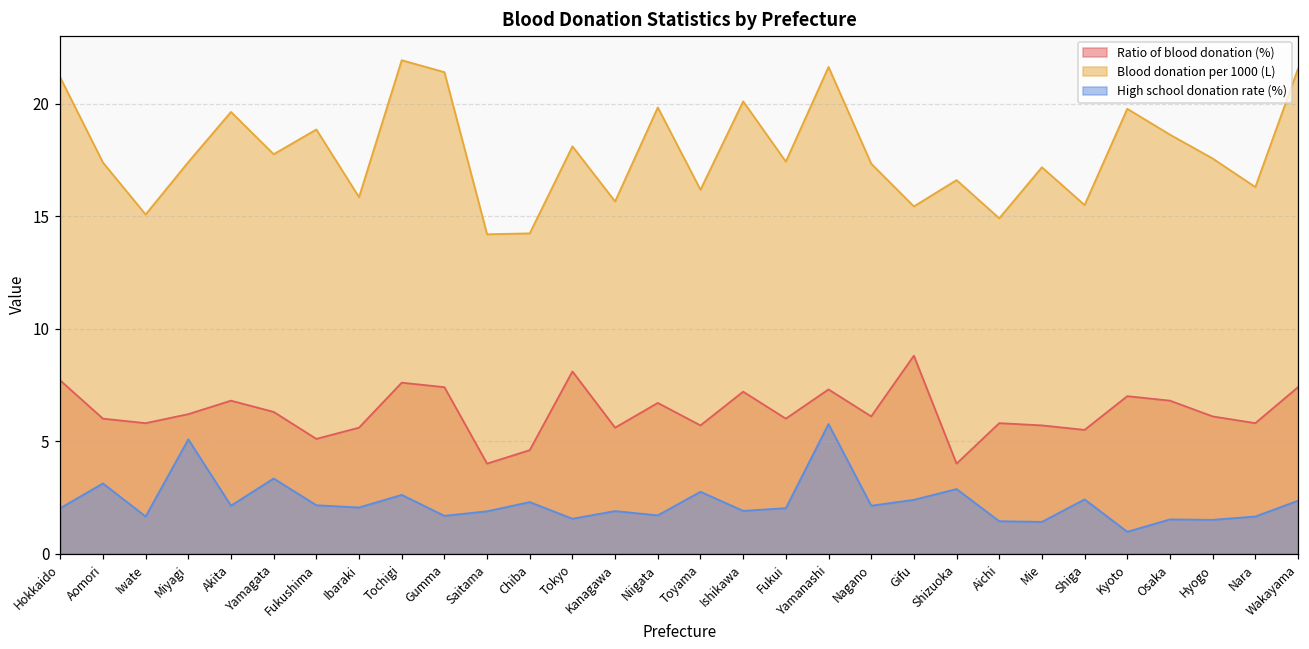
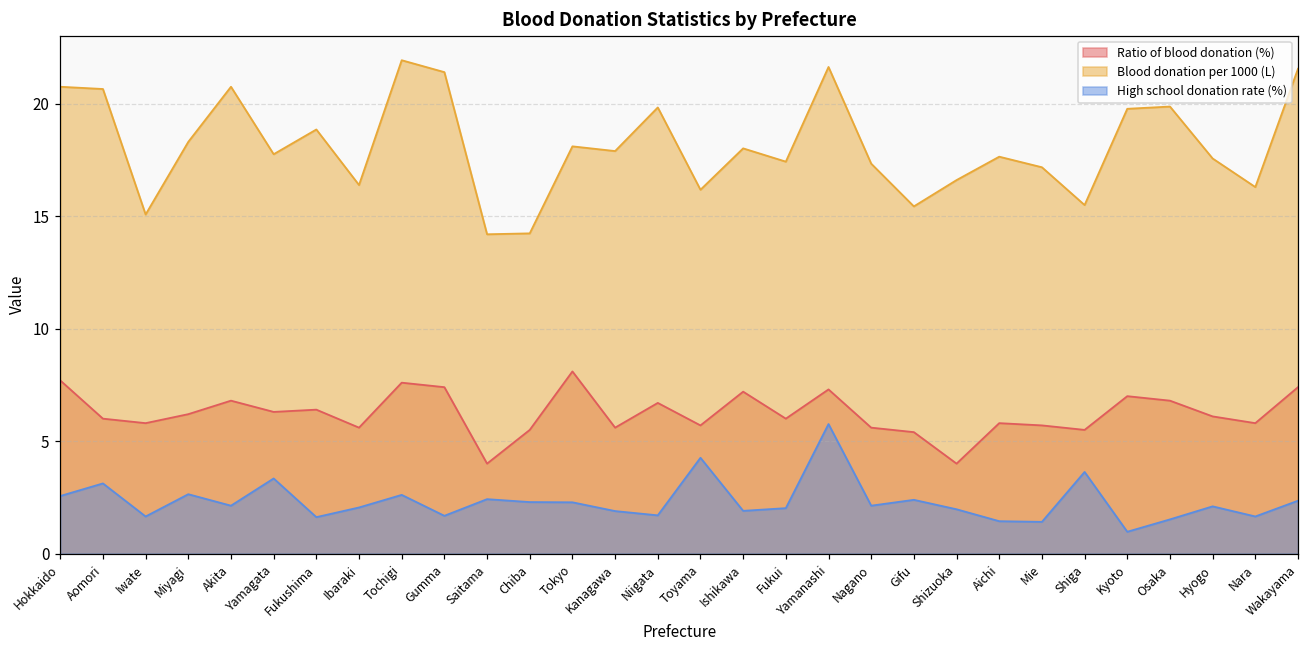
  {
    "Ratio of blood donation (%)": {
      "Hokkaido": 7.7,
      "Aomori": 6.0,
      "Iwate": 5.8,
      "Miyagi": 6.2,
      "Akita": 6.8,
      "Yamagata": 6.3,
-     "Fukushima": 5.1,
+     "Fukushima": 6.4,
      "Ibaraki": 5.6,
      "Tochigi": 7.6,
      "Gumma": 7.4,
      "Saitama": 4.0,
-     "Chiba": 4.6,
+     "Chiba": 5.5,
      "Tokyo": 8.1,
      "Kanagawa": 5.6,
      "Niigata": 6.7,
      "Toyama": 5.7,
      "Ishikawa": 7.2,
      "Fukui": 6.0,
      "Yamanashi": 7.3,
-     "Nagano": 6.1,
-     "Gifu": 8.8,
+     "Nagano": 5.6,
+     "Gifu": 5.4,
      "Shizuoka": 4.0,
      "Aichi": 5.8,
      "Mie": 5.7,
      "Shiga": 5.5,
      "Kyoto": 7.0,
      "Osaka": 6.8,
      "Hyogo": 6.1,
      "Nara": 5.8,
      "Wakayama": 7.4
    },
    "Blood donation per 1000 (L)": {
-     "Hokkaido": 21.2,
-     "Aomori": 17.4,
+     "Hokkaido": 20.8,
+     "Aomori": 20.7,
      "Iwate": 15.1,
-     "Miyagi": 17.4,
-     "Akita": 19.6,
+     "Miyagi": 18.3,
+     "Akita": 20.8,
      "Yamagata": 17.8,
      "Fukushima": 18.9,
-     "Ibaraki": 15.9,
+     "Ibaraki": 16.4,
      "Tochigi": 21.9,
      "Gumma": 21.4,
      "Saitama": 14.2,
      "Chiba": 14.2,
      "Tokyo": 18.1,
-     "Kanagawa": 15.7,
+     "Kanagawa": 17.9,
      "Niigata": 19.8,
      "Toyama": 16.2,
-     "Ishikawa": 20.1,
+     "Ishikawa": 18.0,
      "Fukui": 17.4,
      "Yamanashi": 21.6,
      "Nagano": 17.3,
      "Gifu": 15.4,
      "Shizuoka": 16.6,
-     "Aichi": 14.9,
+     "Aichi": 17.7,
      "Mie": 17.2,
      "Shiga": 15.5,
      "Kyoto": 19.8,
-     "Osaka": 18.6,
+     "Osaka": 19.9,
      "Hyogo": 17.6,
      "Nara": 16.3,
      "Wakayama": 21.6
    },
    "High school donation rate (%)": {
-     "Hokkaido": 2.0,
+     "Hokkaido": 2.6,
      "Aomori": 3.1,
      "Iwate": 1.7,
-     "Miyagi": 5.1,
+     "Miyagi": 2.6,
      "Akita": 2.1,
      "Yamagata": 3.3,
-     "Fukushima": 2.2,
+     "Fukushima": 1.6,
      "Ibaraki": 2.1,
      "Tochigi": 2.6,
      "Gumma": 1.7,
-     "Saitama": 1.9,
+     "Saitama": 2.4,
      "Chiba": 2.3,
-     "Tokyo": 1.6,
+     "Tokyo": 2.3,
      "Kanagawa": 1.9,
      "Niigata": 1.7,
-     "Toyama": 2.8,
+     "Toyama": 4.3,
      "Ishikawa": 1.9,
      "Fukui": 2.0,
      "Yamanashi": 5.8,
      "Nagano": 2.1,
      "Gifu": 2.4,
-     "Shizuoka": 2.9,
+     "Shizuoka": 2.0,
      "Aichi": 1.4,
      "Mie": 1.4,
-     "Shiga": 2.4,
+     "Shiga": 3.6,
      "Kyoto": 1.0,
      "Osaka": 1.5,
-     "Hyogo": 1.5,
+     "Hyogo": 2.1,
      "Nara": 1.7,
      "Wakayama": 2.4
    }
  }
